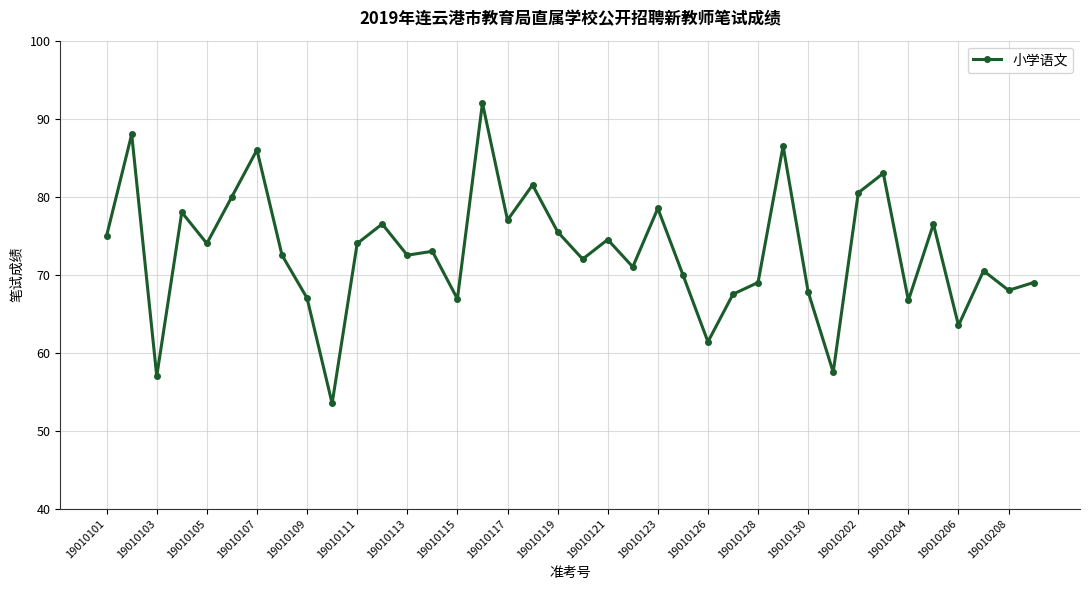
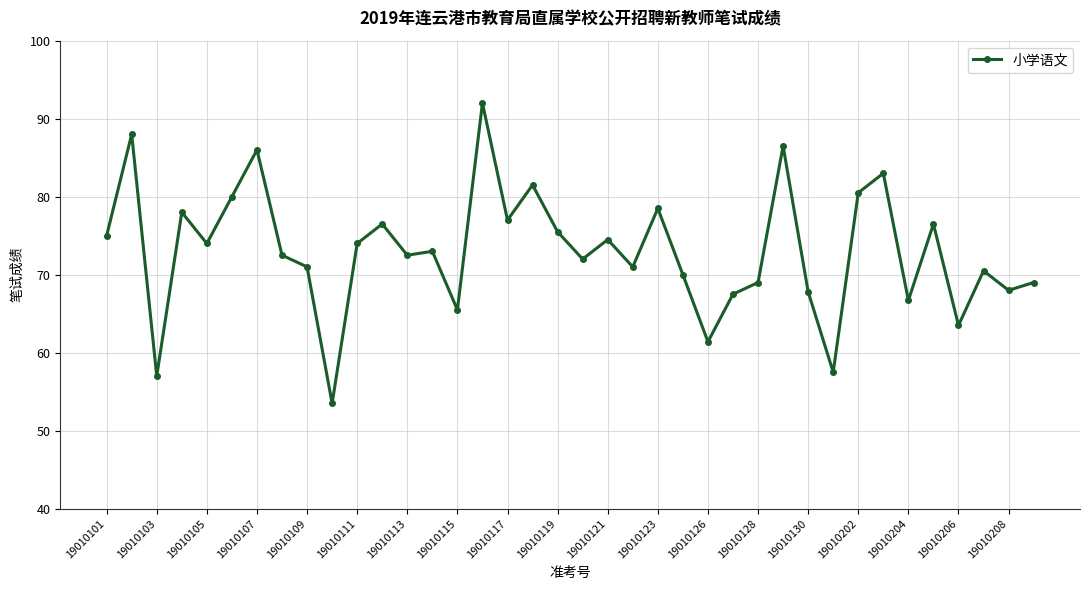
  {
    "19010101": 75,
    "19010103": 57,
    "19010105": 74,
    "19010107": 86,
-   "19010109": 67,
+   "19010109": 71,
    "19010111": 74,
    "19010113": 73,
-   "19010115": 67,
+   "19010115": 66,
    "19010117": 77,
    "19010119": 76,
    "19010121": 75,
    "19010123": 79,
    "19010126": 61,
    "19010128": 69,
    "19010130": 68,
    "19010202": 81,
    "19010204": 67,
    "19010206": 64,
    "19010208": 68
  }
